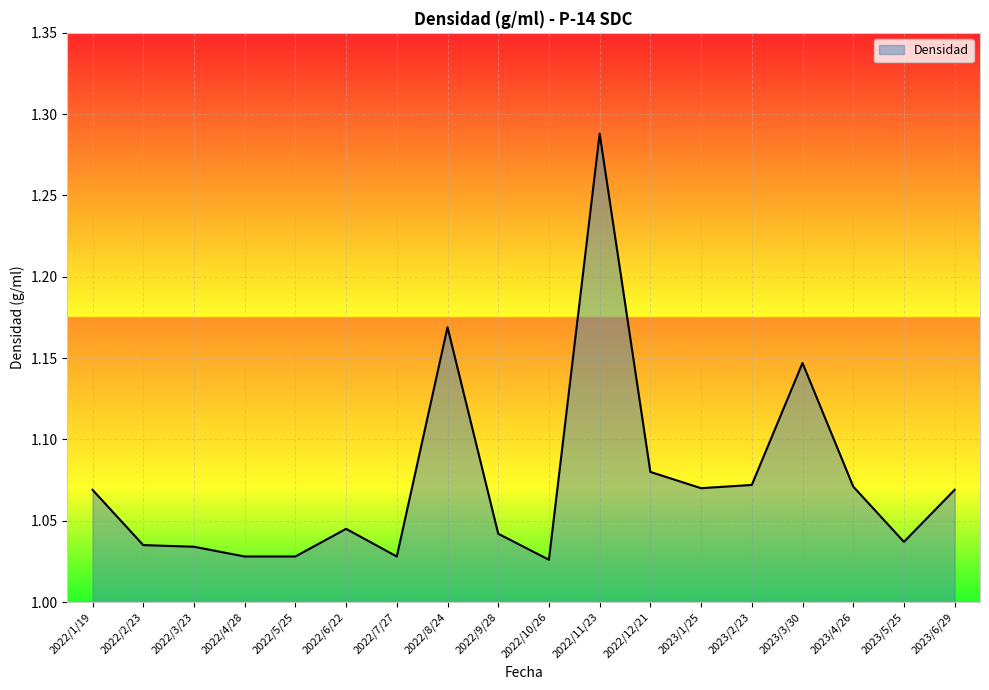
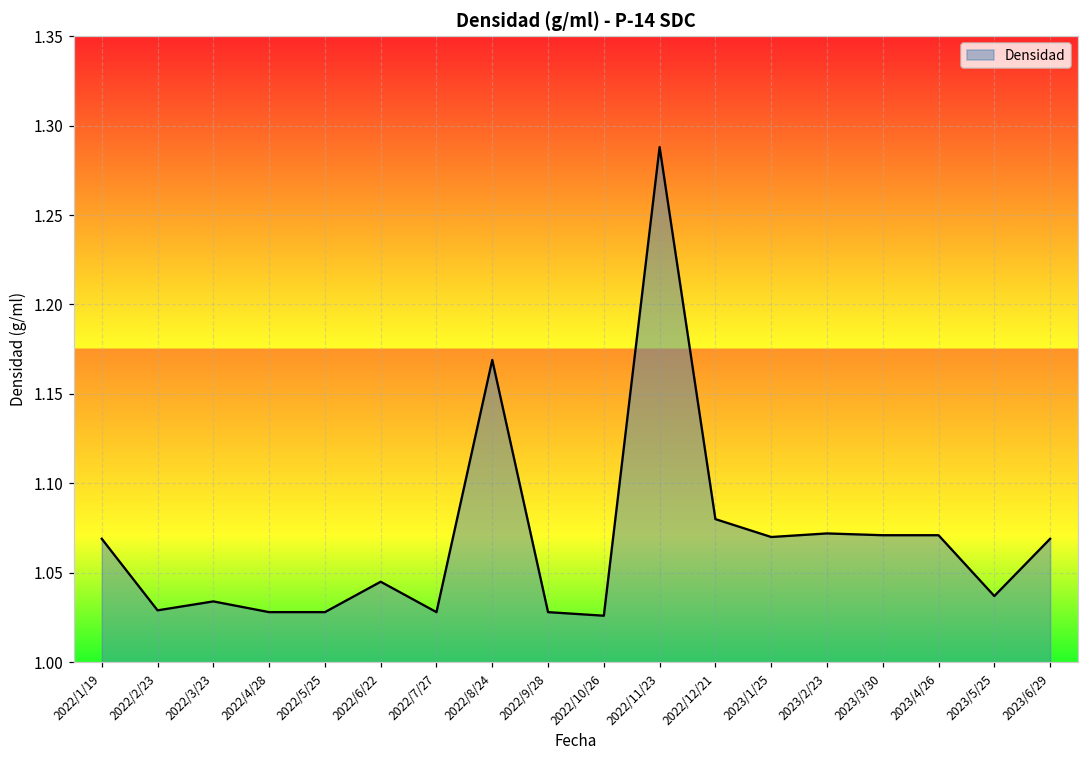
  {
    "2022/1/19": 1.069,
-   "2022/2/23": 1.035,
+   "2022/2/23": 1.029,
    "2022/3/23": 1.034,
    "2022/4/28": 1.028,
    "2022/5/25": 1.028,
    "2022/6/22": 1.045,
    "2022/7/27": 1.028,
    "2022/8/24": 1.169,
-   "2022/9/28": 1.042,
+   "2022/9/28": 1.028,
    "2022/10/26": 1.026,
    "2022/11/23": 1.288,
    "2022/12/21": 1.080,
    "2023/1/25": 1.070,
    "2023/2/23": 1.072,
-   "2023/3/30": 1.147,
+   "2023/3/30": 1.071,
    "2023/4/26": 1.071,
    "2023/5/25": 1.037,
    "2023/6/29": 1.069
  }
